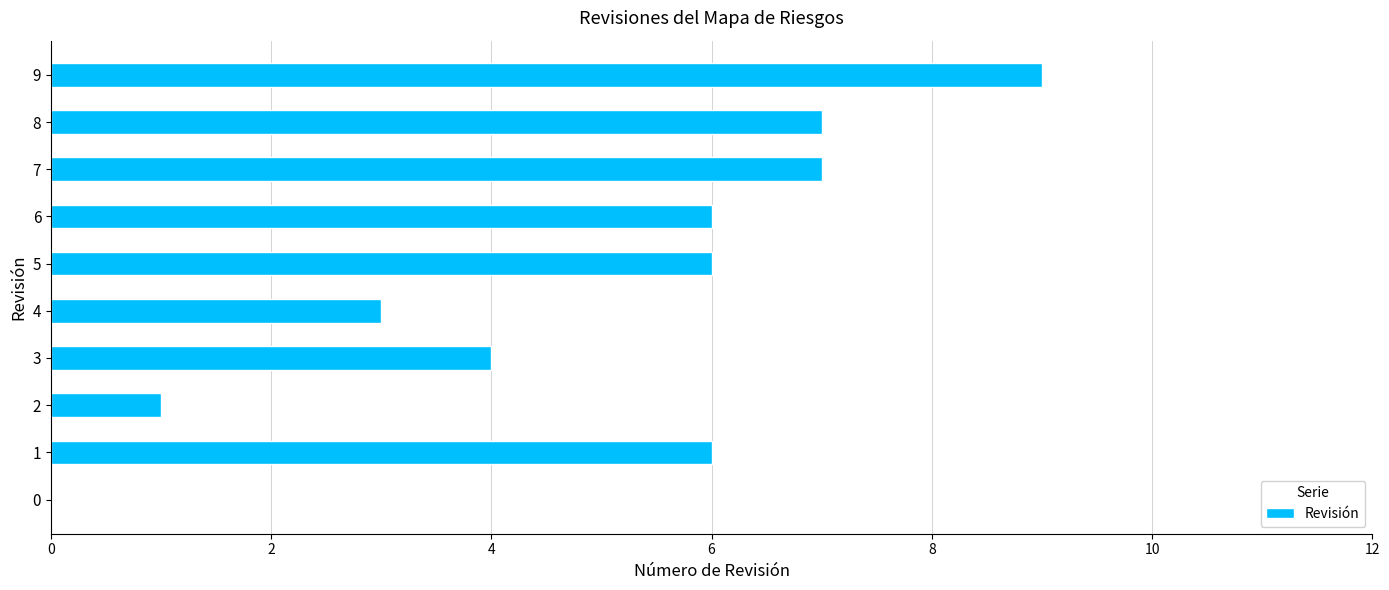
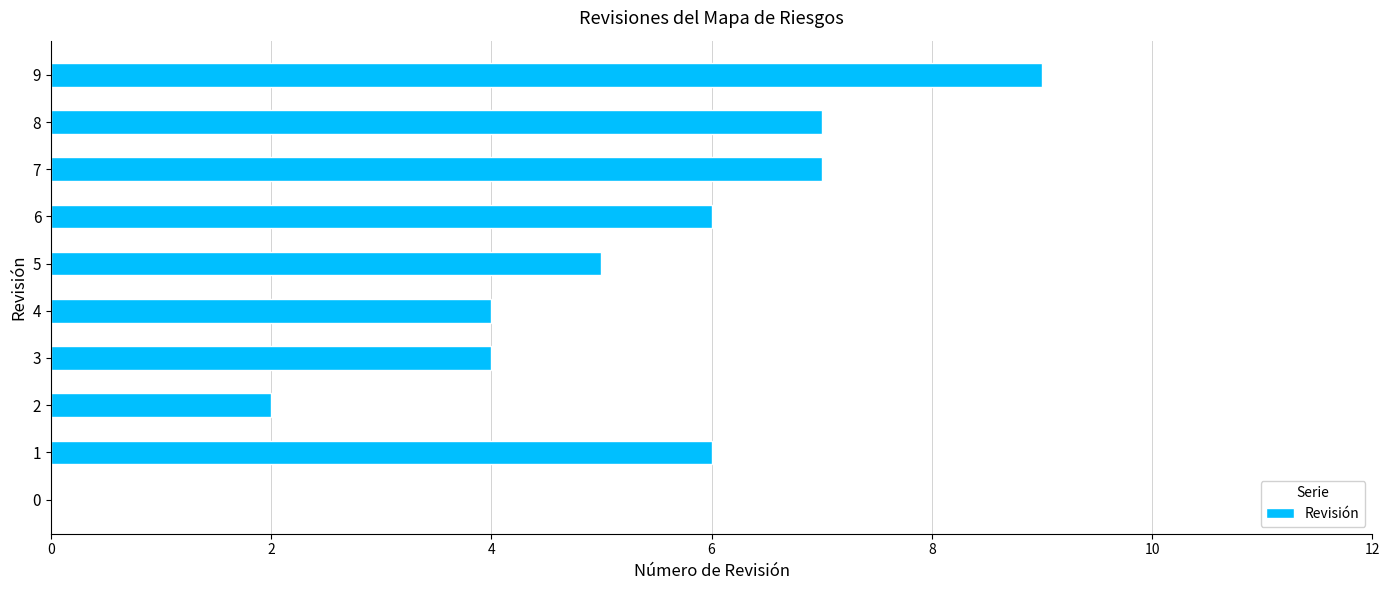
  {
    "9": 9,
    "8": 7,
    "7": 7,
    "6": 6,
-   "5": 6,
-   "4": 3,
+   "5": 5,
+   "4": 4,
    "3": 4,
-   "2": 1,
+   "2": 2,
    "1": 6,
    "0": 0
  }
